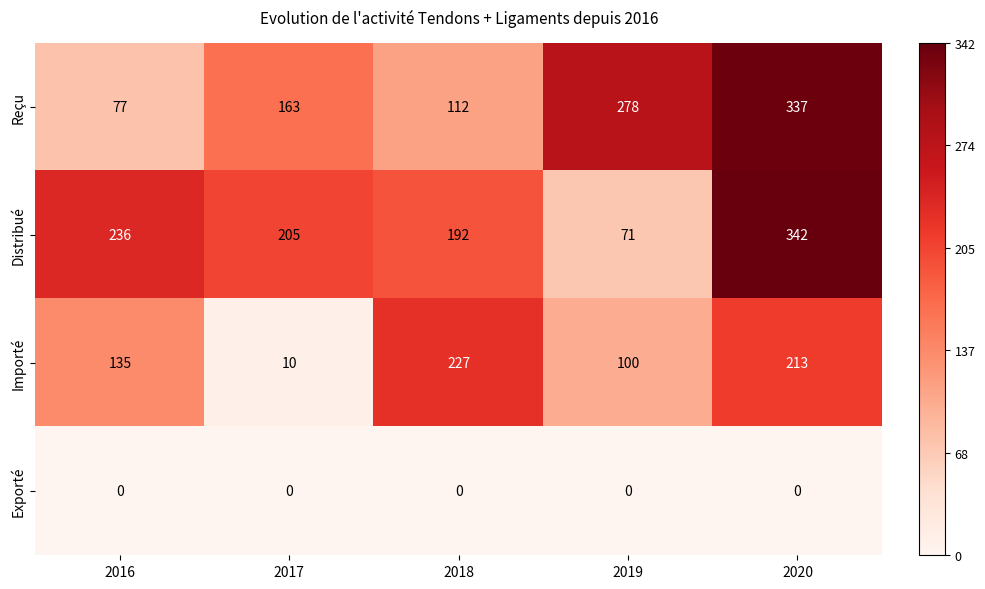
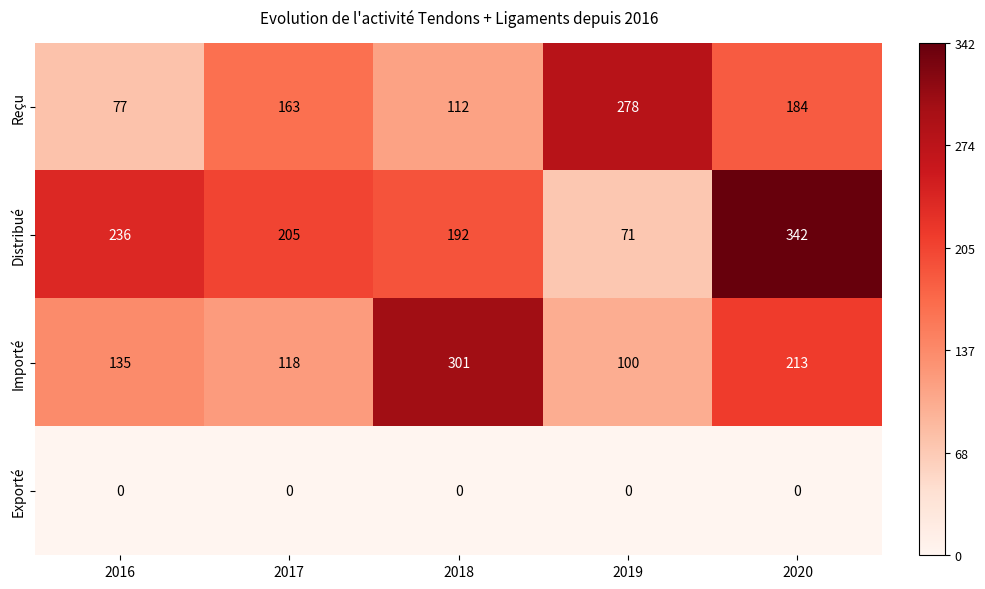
  {
    "Reçu": {
      "2016": 77,
      "2017": 163,
      "2018": 112,
      "2019": 278,
-     "2020": 337
+     "2020": 184
    },
    "Distribué": {
      "2016": 236,
      "2017": 205,
      "2018": 192,
      "2019": 71,
      "2020": 342
    },
    "Importé": {
      "2016": 135,
-     "2017": 10,
-     "2018": 227,
+     "2017": 118,
+     "2018": 301,
      "2019": 100,
      "2020": 213
    },
    "Exporté": {
      "2016": 0,
      "2017": 0,
      "2018": 0,
      "2019": 0,
      "2020": 0
    }
  }
